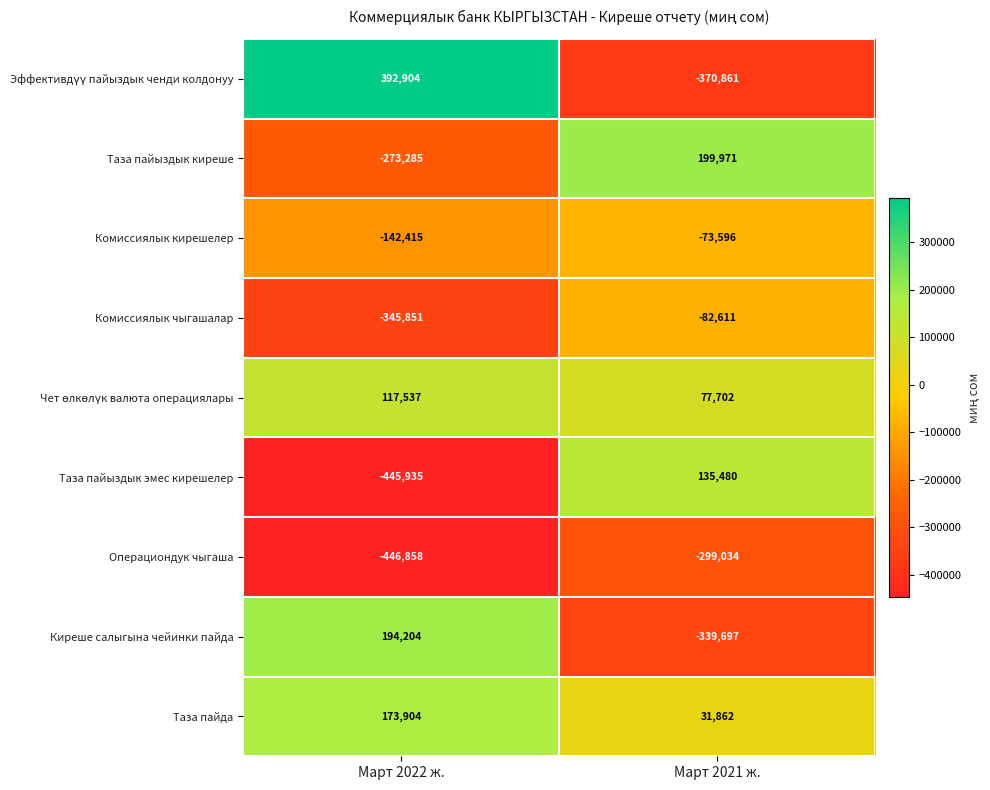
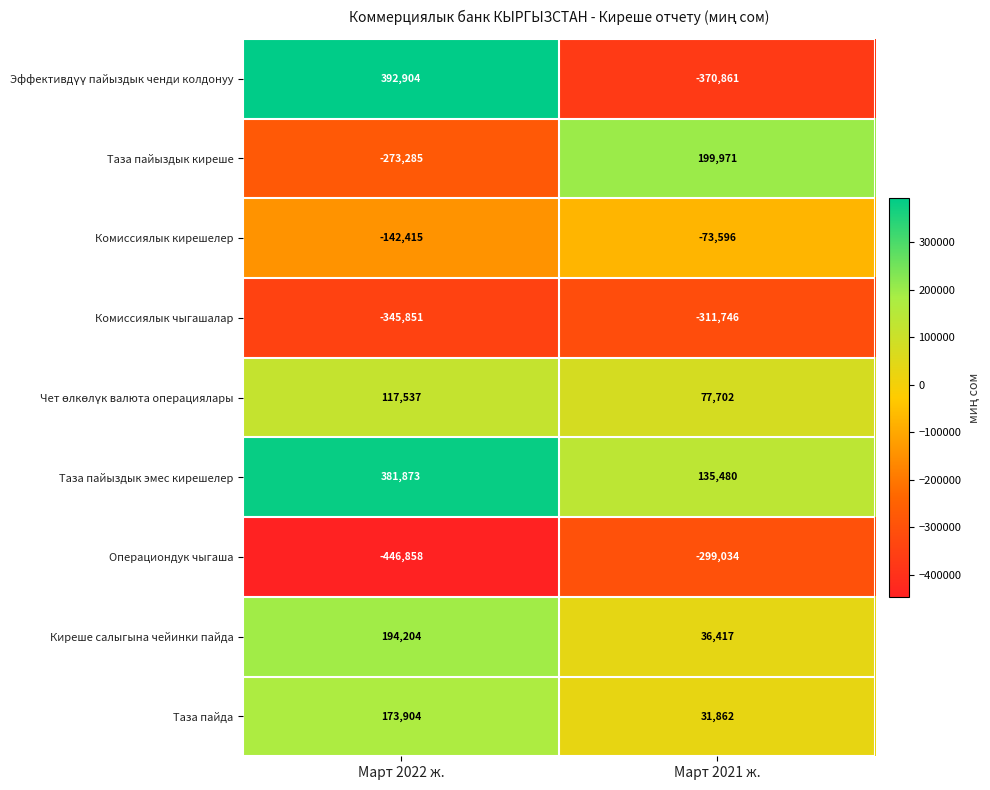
  {
    "Эффективдүү пайыздык ченди колдонуу": {
      "Март 2022 ж.": "392,904",
      "Март 2021 ж.": "-370,861"
    },
    "Таза пайыздык киреше": {
      "Март 2022 ж.": "-273,285",
      "Март 2021 ж.": "199,971"
    },
    "Комиссиялык кирешелер": {
      "Март 2022 ж.": "-142,415",
      "Март 2021 ж.": "-73,596"
    },
    "Комиссиялык чыгашалар": {
      "Март 2022 ж.": "-345,851",
-     "Март 2021 ж.": "-82,611"
+     "Март 2021 ж.": "-311,746"
    },
    "Чет өлкөлүк валюта операциялары": {
      "Март 2022 ж.": "117,537",
      "Март 2021 ж.": "77,702"
    },
    "Таза пайыздык эмес кирешелер": {
-     "Март 2022 ж.": "-445,935",
+     "Март 2022 ж.": "381,873",
      "Март 2021 ж.": "135,480"
    },
    "Операциондук чыгаша": {
      "Март 2022 ж.": "-446,858",
      "Март 2021 ж.": "-299,034"
    },
    "Киреше салыгына чейинки пайда": {
      "Март 2022 ж.": "194,204",
-     "Март 2021 ж.": "-339,697"
+     "Март 2021 ж.": "36,417"
    },
    "Таза пайда": {
      "Март 2022 ж.": "173,904",
      "Март 2021 ж.": "31,862"
    }
  }
